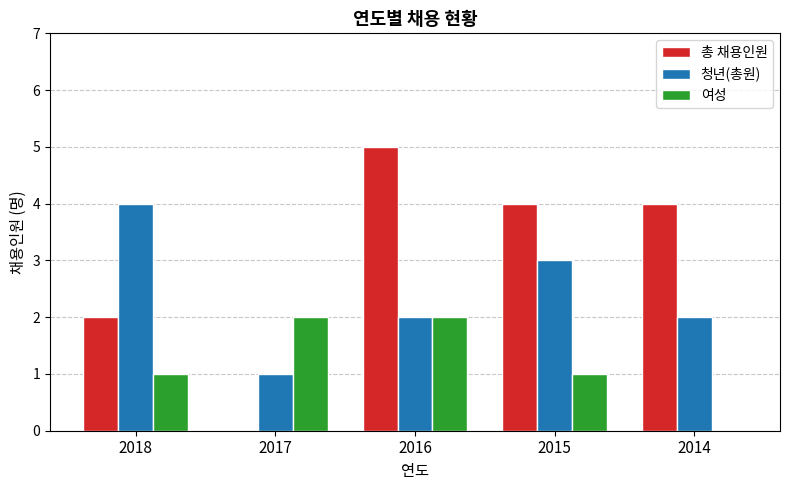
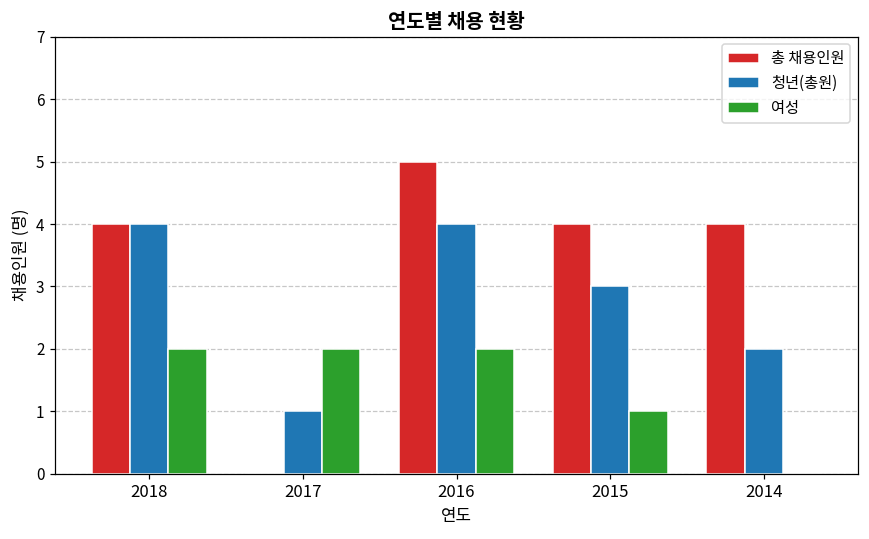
  {
    "총 채용인원": {
-     "2018": 2,
+     "2018": 4,
      "2017": 0,
      "2016": 5,
      "2015": 4,
      "2014": 4
    },
    "청년(총원)": {
      "2018": 4,
      "2017": 1,
-     "2016": 2,
+     "2016": 4,
      "2015": 3,
      "2014": 2
    },
    "여성": {
-     "2018": 1,
+     "2018": 2,
      "2017": 2,
      "2016": 2,
      "2015": 1,
      "2014": 0
    }
  }
